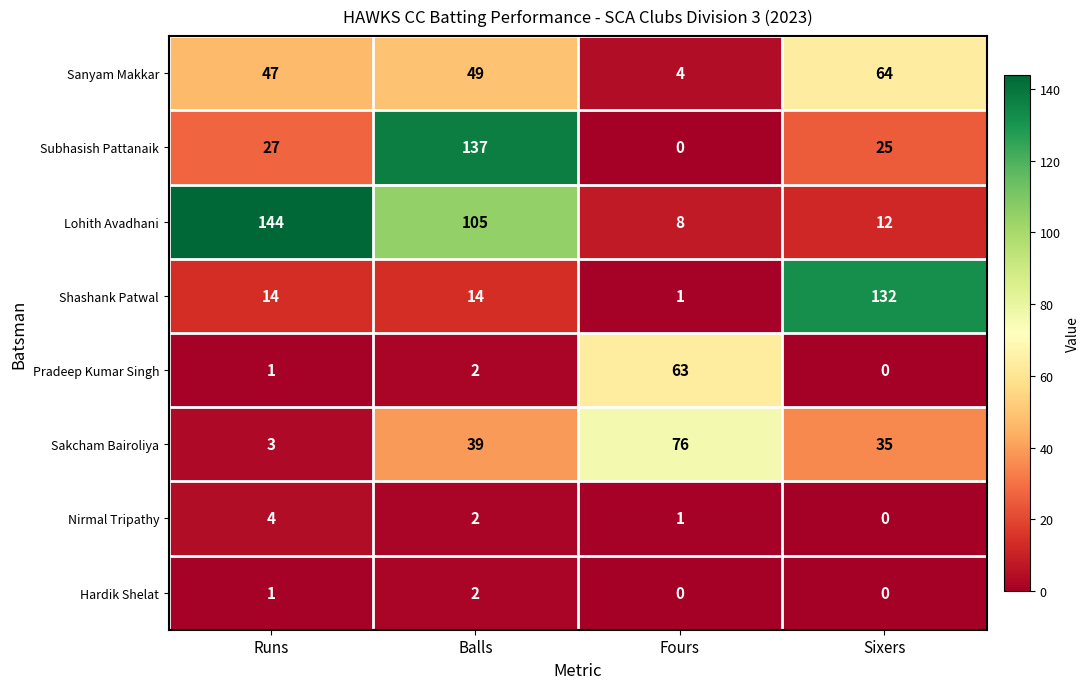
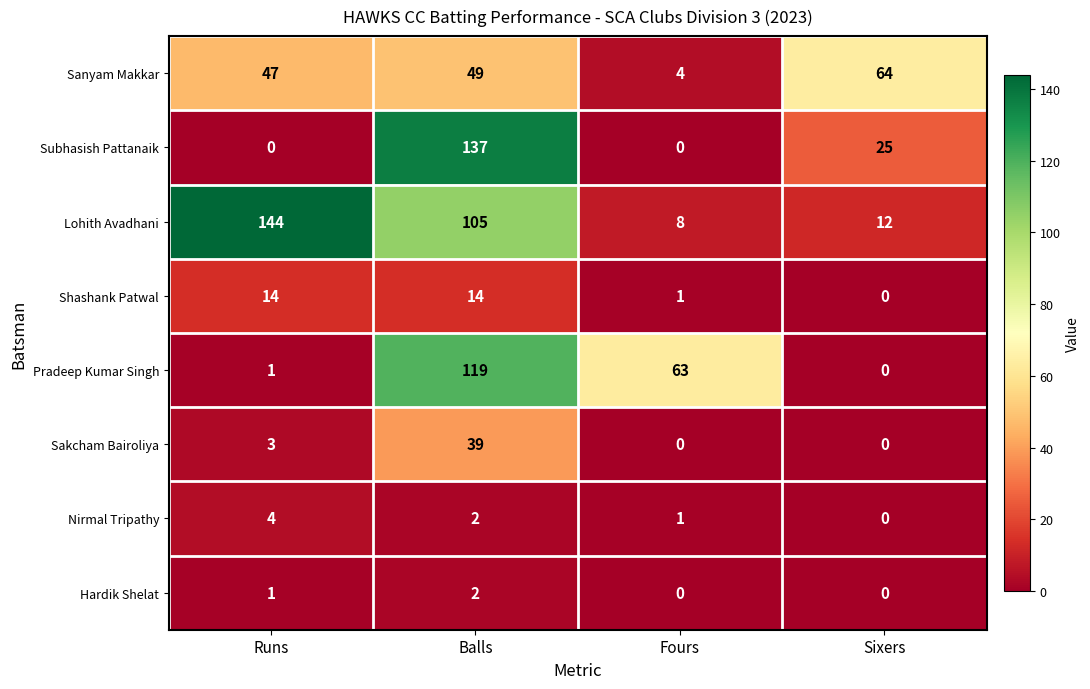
  {
    "Sanyam Makkar": {
      "Runs": 47,
      "Balls": 49,
      "Fours": 4,
      "Sixers": 64
    },
    "Subhasish Pattanaik": {
-     "Runs": 27,
+     "Runs": 0,
      "Balls": 137,
      "Fours": 0,
      "Sixers": 25
    },
    "Lohith Avadhani": {
      "Runs": 144,
      "Balls": 105,
      "Fours": 8,
      "Sixers": 12
    },
    "Shashank Patwal": {
      "Runs": 14,
      "Balls": 14,
      "Fours": 1,
-     "Sixers": 132
+     "Sixers": 0
    },
    "Pradeep Kumar Singh": {
      "Runs": 1,
-     "Balls": 2,
+     "Balls": 119,
      "Fours": 63,
      "Sixers": 0
    },
    "Sakcham Bairoliya": {
      "Runs": 3,
      "Balls": 39,
-     "Fours": 76,
-     "Sixers": 35
+     "Fours": 0,
+     "Sixers": 0
    },
    "Nirmal Tripathy": {
      "Runs": 4,
      "Balls": 2,
      "Fours": 1,
      "Sixers": 0
    },
    "Hardik Shelat": {
      "Runs": 1,
      "Balls": 2,
      "Fours": 0,
      "Sixers": 0
    }
  }
